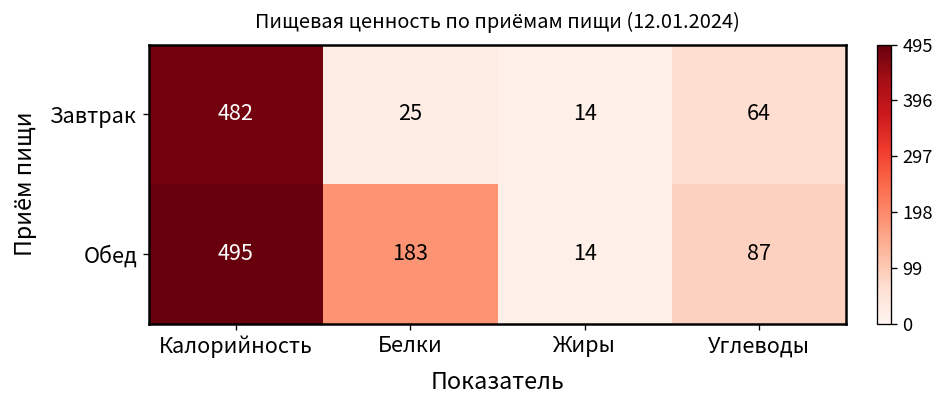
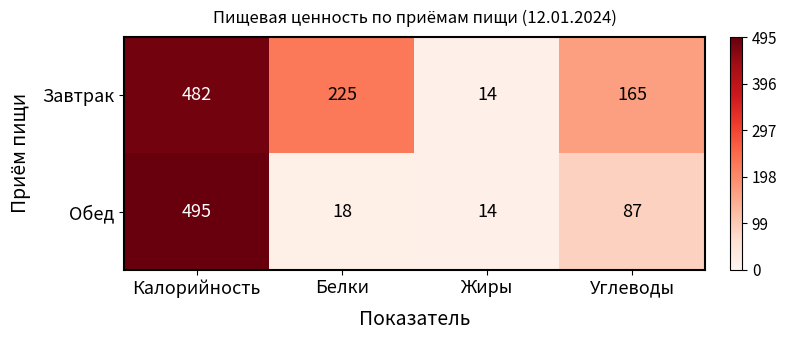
  {
    "Завтрак": {
      "Калорийность": 482,
-     "Белки": 25,
+     "Белки": 225,
      "Жиры": 14,
-     "Углеводы": 64
+     "Углеводы": 165
    },
    "Обед": {
      "Калорийность": 495,
-     "Белки": 183,
+     "Белки": 18,
      "Жиры": 14,
      "Углеводы": 87
    }
  }
